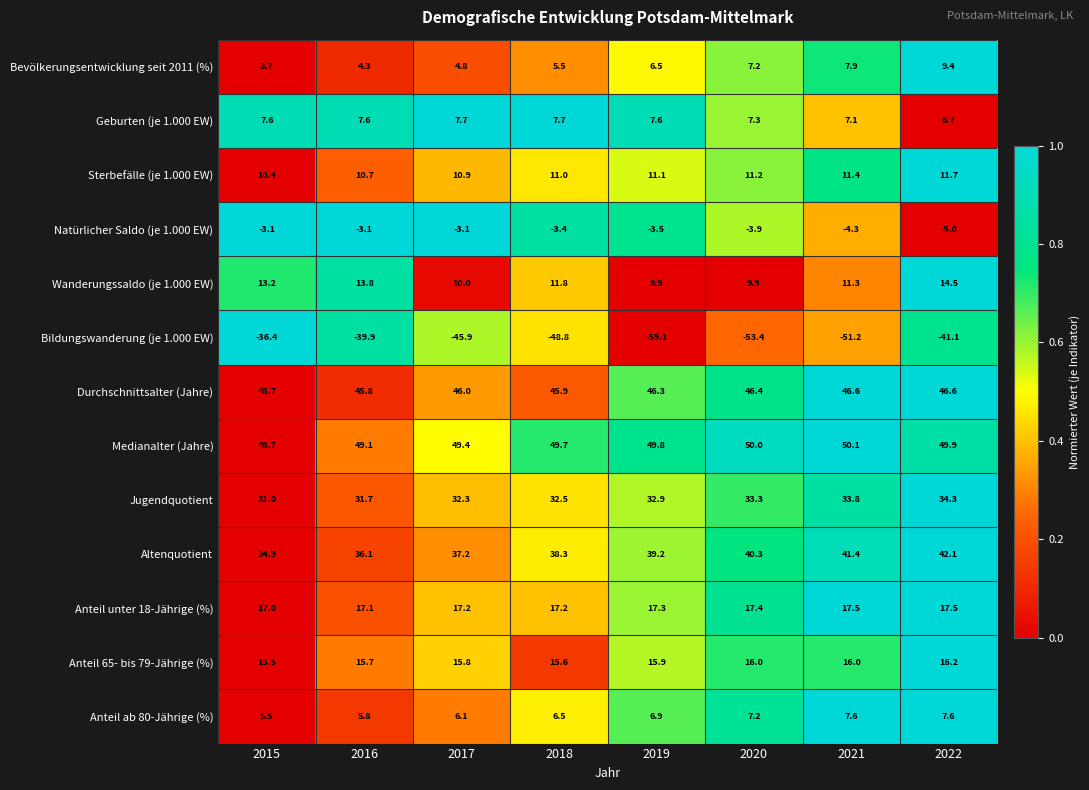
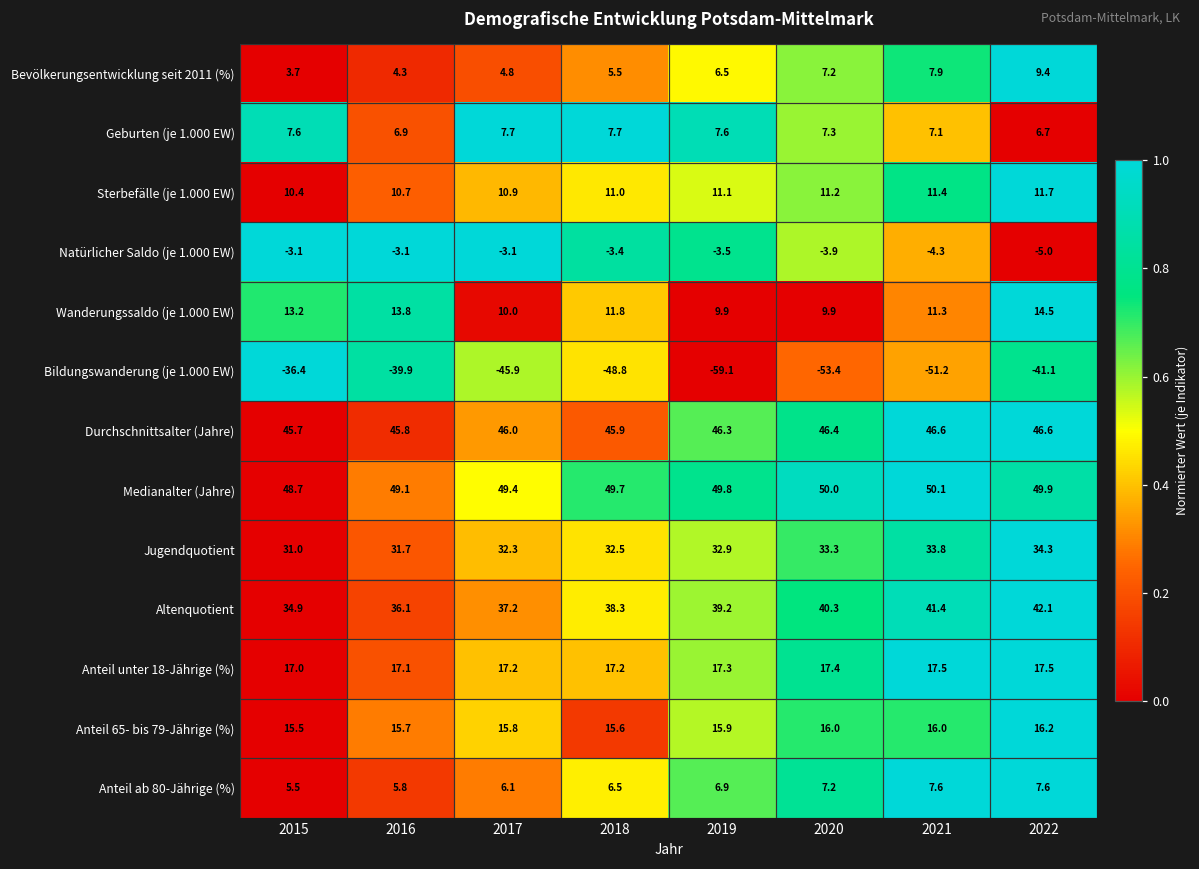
  {
    "Bevölkerungsentwicklung seit 2011 (%)": {
      "2015": 3.7,
      "2016": 4.3,
      "2017": 4.8,
      "2018": 5.5,
      "2019": 6.5,
      "2020": 7.2,
      "2021": 7.9,
      "2022": 9.4
    },
    "Geburten (je 1.000 EW)": {
      "2015": 7.6,
-     "2016": 7.6,
+     "2016": 6.9,
      "2017": 7.7,
      "2018": 7.7,
      "2019": 7.6,
      "2020": 7.3,
      "2021": 7.1,
      "2022": 6.7
    },
    "Sterbefälle (je 1.000 EW)": {
      "2015": 10.4,
      "2016": 10.7,
      "2017": 10.9,
      "2018": 11.0,
      "2019": 11.1,
      "2020": 11.2,
      "2021": 11.4,
      "2022": 11.7
    },
    "Natürlicher Saldo (je 1.000 EW)": {
      "2015": -3.1,
      "2016": -3.1,
      "2017": -3.1,
      "2018": -3.4,
      "2019": -3.5,
      "2020": -3.9,
      "2021": -4.3,
      "2022": -5.0
    },
    "Wanderungssaldo (je 1.000 EW)": {
      "2015": 13.2,
      "2016": 13.8,
      "2017": 10.0,
      "2018": 11.8,
      "2019": 9.9,
      "2020": 9.9,
      "2021": 11.3,
      "2022": 14.5
    },
    "Bildungswanderung (je 1.000 EW)": {
      "2015": -36.4,
      "2016": -39.9,
      "2017": -45.9,
      "2018": -48.8,
      "2019": -59.1,
      "2020": -53.4,
      "2021": -51.2,
      "2022": -41.1
    },
    "Durchschnittsalter (Jahre)": {
      "2015": 45.7,
      "2016": 45.8,
      "2017": 46.0,
      "2018": 45.9,
      "2019": 46.3,
      "2020": 46.4,
      "2021": 46.6,
      "2022": 46.6
    },
    "Medianalter (Jahre)": {
      "2015": 48.7,
      "2016": 49.1,
      "2017": 49.4,
      "2018": 49.7,
      "2019": 49.8,
      "2020": 50.0,
      "2021": 50.1,
      "2022": 49.9
    },
    "Jugendquotient": {
      "2015": 31.0,
      "2016": 31.7,
      "2017": 32.3,
      "2018": 32.5,
      "2019": 32.9,
      "2020": 33.3,
      "2021": 33.8,
      "2022": 34.3
    },
    "Altenquotient": {
      "2015": 34.9,
      "2016": 36.1,
      "2017": 37.2,
      "2018": 38.3,
      "2019": 39.2,
      "2020": 40.3,
      "2021": 41.4,
      "2022": 42.1
    },
    "Anteil unter 18-Jährige (%)": {
      "2015": 17.0,
      "2016": 17.1,
      "2017": 17.2,
      "2018": 17.2,
      "2019": 17.3,
      "2020": 17.4,
      "2021": 17.5,
      "2022": 17.5
    },
    "Anteil 65- bis 79-Jährige (%)": {
      "2015": 15.5,
      "2016": 15.7,
      "2017": 15.8,
      "2018": 15.6,
      "2019": 15.9,
      "2020": 16.0,
      "2021": 16.0,
      "2022": 16.2
    },
    "Anteil ab 80-Jährige (%)": {
      "2015": 5.5,
      "2016": 5.8,
      "2017": 6.1,
      "2018": 6.5,
      "2019": 6.9,
      "2020": 7.2,
      "2021": 7.6,
      "2022": 7.6
    }
  }
